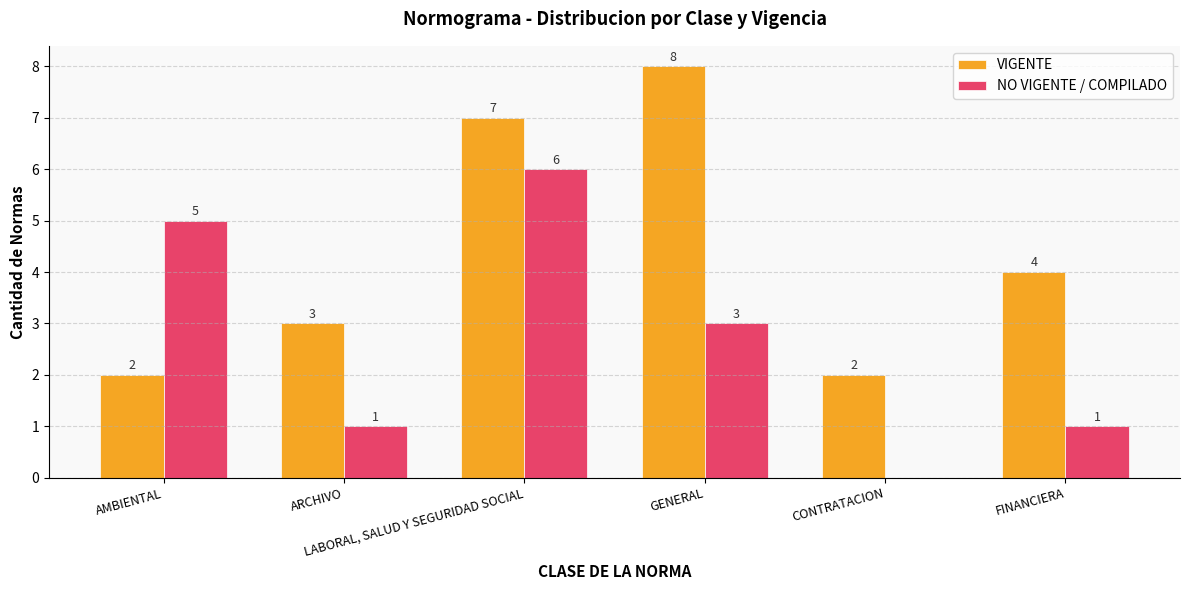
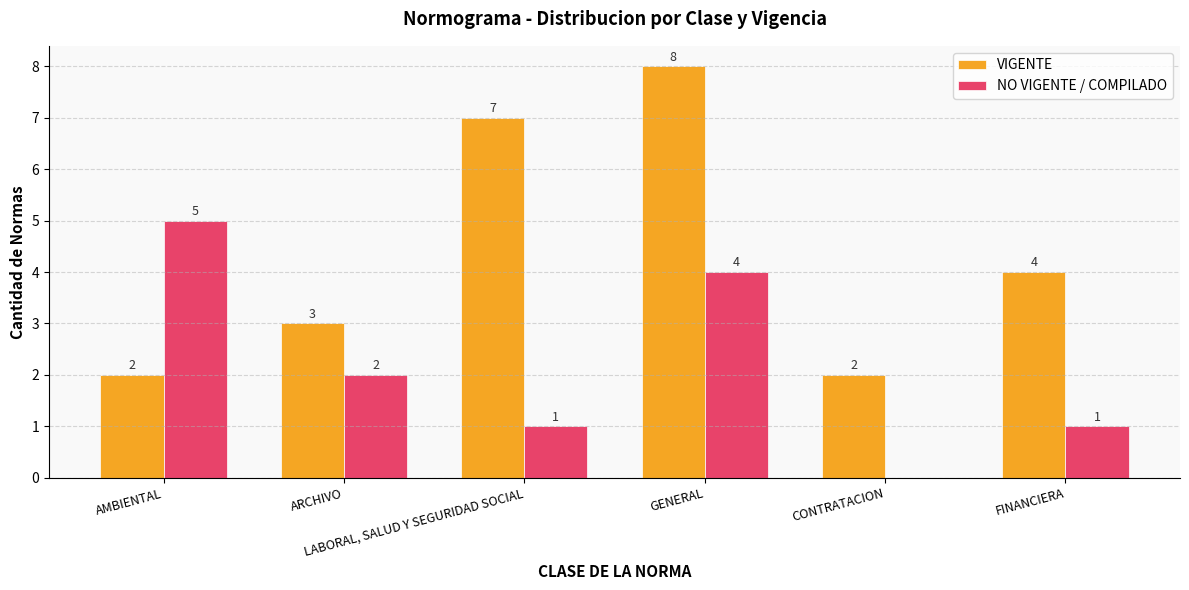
  {
    "VIGENTE": {
      "AMBIENTAL": 2,
      "ARCHIVO": 3,
      "LABORAL, SALUD Y SEGURIDAD SOCIAL": 7,
      "GENERAL": 8,
      "CONTRATACION": 2,
      "FINANCIERA": 4
    },
    "NO VIGENTE / COMPILADO": {
      "AMBIENTAL": 5,
-     "ARCHIVO": 1,
-     "LABORAL, SALUD Y SEGURIDAD SOCIAL": 6,
-     "GENERAL": 3,
+     "ARCHIVO": 2,
+     "LABORAL, SALUD Y SEGURIDAD SOCIAL": 1,
+     "GENERAL": 4,
      "FINANCIERA": 1
    }
  }
